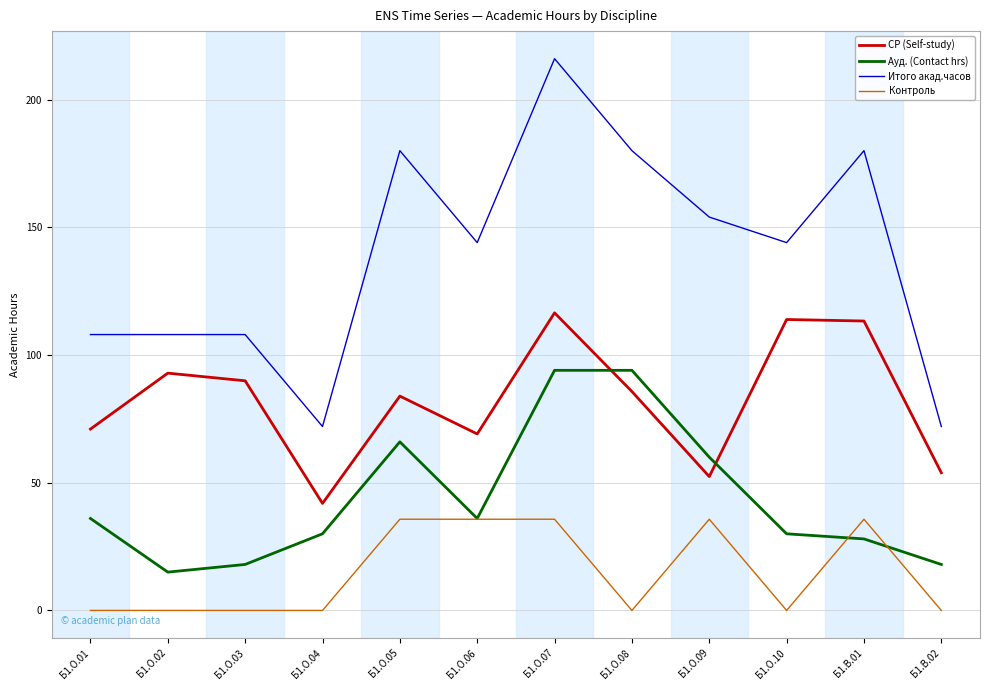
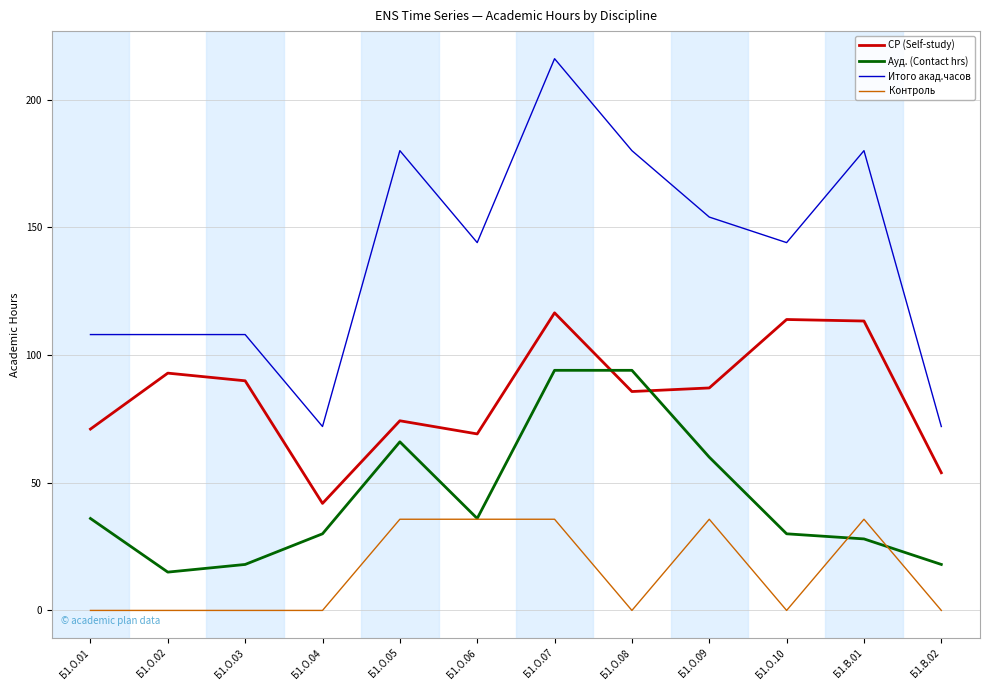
  {
    "СР (Self-study)": {
      "Б1.О.01": 71,
      "Б1.О.02": 93,
      "Б1.О.03": 90,
      "Б1.О.04": 42,
-     "Б1.О.05": 84,
+     "Б1.О.05": 74,
      "Б1.О.06": 69,
      "Б1.О.07": 117,
      "Б1.О.08": 86,
-     "Б1.О.09": 52,
+     "Б1.О.09": 87,
      "Б1.О.10": 114,
      "Б1.В.01": 113,
      "Б1.В.02": 54
    },
    "Ауд. (Contact hrs)": {
      "Б1.О.01": 36,
      "Б1.О.02": 15,
      "Б1.О.03": 18,
      "Б1.О.04": 30,
      "Б1.О.05": 66,
      "Б1.О.07": 94,
      "Б1.О.08": 94,
      "Б1.О.09": 60,
      "Б1.О.10": 30,
      "Б1.В.01": 28,
      "Б1.В.02": 18
    },
    "Итого акад.часов": {
      "Б1.О.01": 108,
      "Б1.О.02": 108,
      "Б1.О.03": 108,
      "Б1.О.04": 72,
      "Б1.О.05": 180,
      "Б1.О.06": 144,
      "Б1.О.07": 216,
      "Б1.О.08": 180,
      "Б1.О.09": 154,
      "Б1.О.10": 144,
      "Б1.В.01": 180,
      "Б1.В.02": 72
    },
    "Контроль": {
      "Б1.О.01": 0,
      "Б1.О.02": 0,
      "Б1.О.03": 0,
      "Б1.О.04": 0,
      "Б1.О.05": 36,
      "Б1.О.07": 36,
      "Б1.О.08": 0,
      "Б1.О.09": 36,
      "Б1.О.10": 0,
      "Б1.В.01": 36,
      "Б1.В.02": 0
    }
  }
